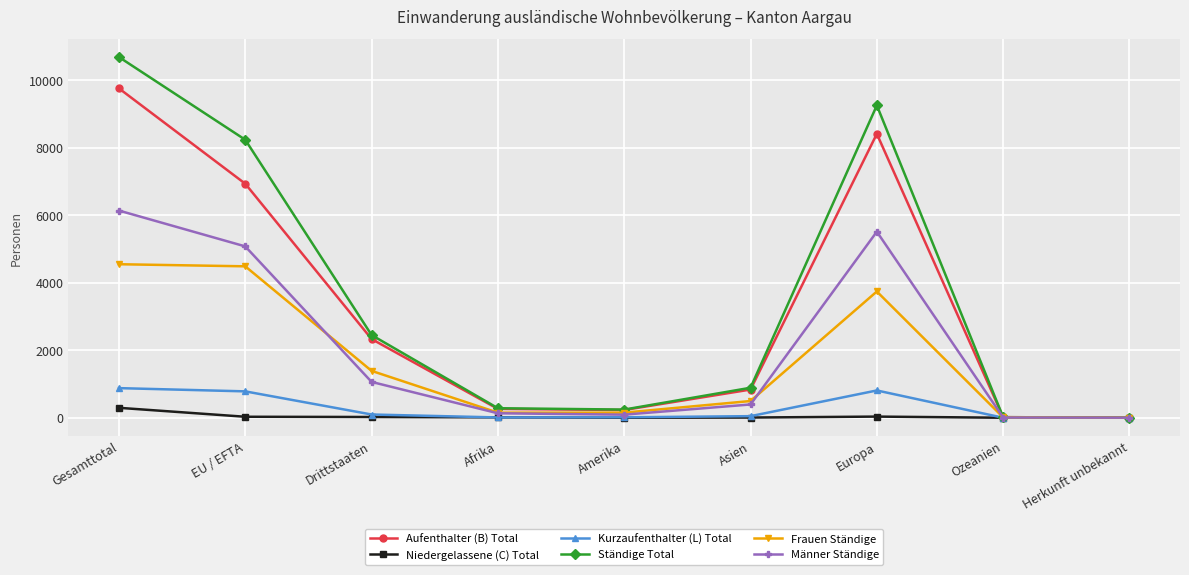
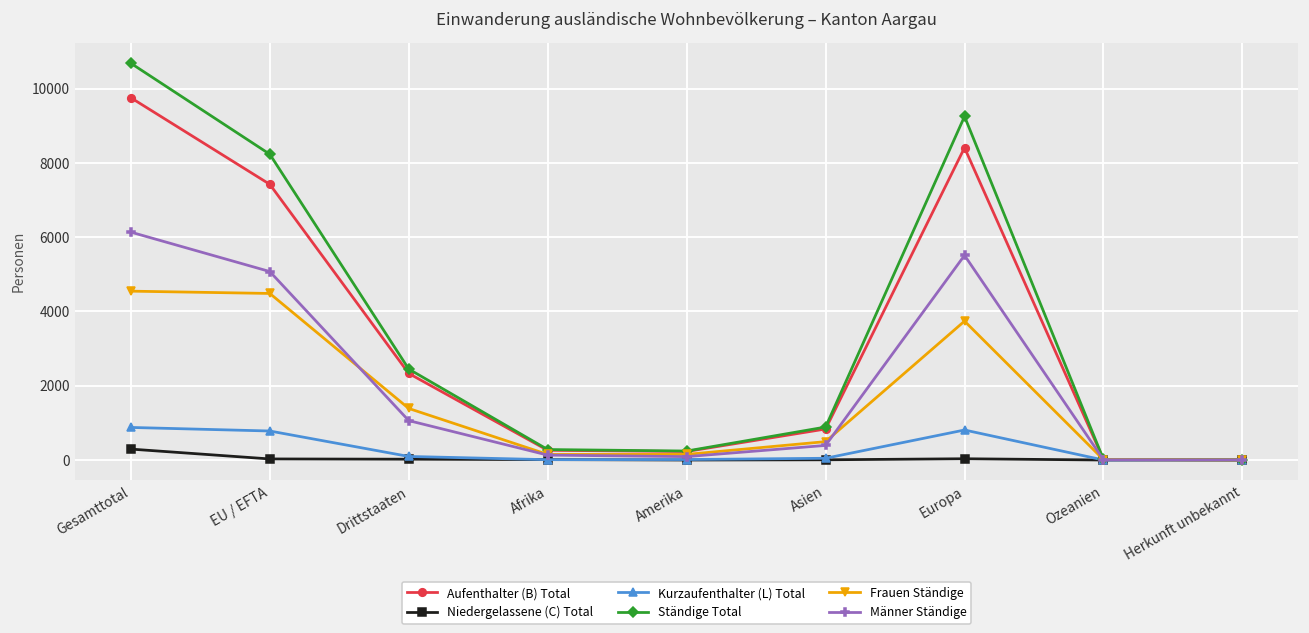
  {
    "Aufenthalter (B) Total": {
      "Gesamttotal": 9800,
-     "EU / EFTA": 6900,
+     "EU / EFTA": 7400,
      "Drittstaaten": 2300,
      "Europa": 8400
    },
    "Niedergelassene (C) Total": {
      "Gesamttotal": 300,
      "EU / EFTA": 0,
      "Europa": 0
    },
    "Kurzaufenthalter (L) Total": {
      "Gesamttotal": 900,
      "EU / EFTA": 800,
      "Europa": 800
    },
    "Ständige Total": {
      "Gesamttotal": 10700,
      "EU / EFTA": 8200,
      "Drittstaaten": 2400,
      "Europa": 9200
    },
    "Frauen Ständige": {
      "Gesamttotal": 4500,
      "EU / EFTA": 4500,
      "Drittstaaten": 1400,
      "Asien": 500,
      "Europa": 3700
    },
    "Männer Ständige": {
      "Gesamttotal": 6100,
      "EU / EFTA": 5100,
      "Drittstaaten": 1100,
      "Asien": 400,
      "Europa": 5500
    }
  }
